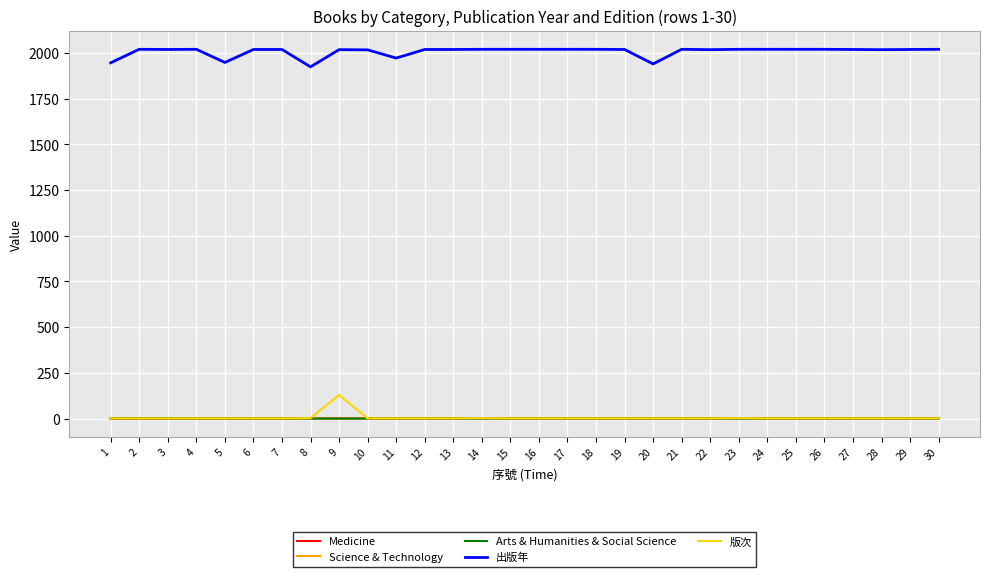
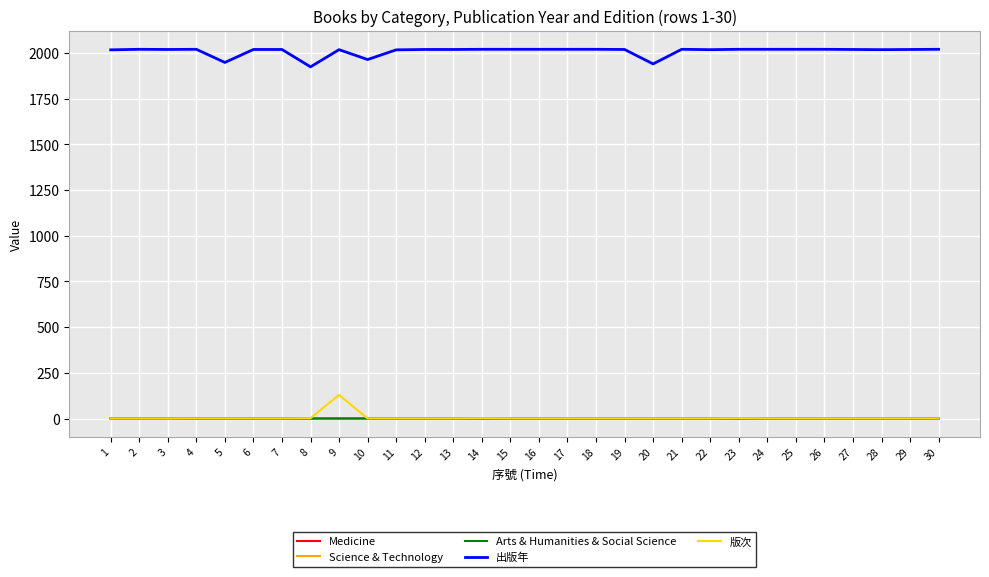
  {
    "Arts & Humanities & Social Science": {
      "9": 0
    },
    "出版年": {
-     "1": 1950,
+     "1": 2020,
      "2": 2020,
      "3": 2020,
      "4": 2020,
      "5": 1950,
      "6": 2020,
      "7": 2020,
      "8": 1920,
      "9": 2020,
-     "10": 2020,
-     "11": 1970,
+     "10": 1960,
+     "11": 2020,
      "12": 2020,
      "13": 2020,
      "14": 2020,
      "15": 2020,
      "16": 2020,
      "17": 2020,
      "18": 2020,
      "19": 2020,
      "20": 1940,
      "21": 2020,
      "22": 2020,
      "23": 2020,
      "24": 2020,
      "25": 2020,
      "26": 2020,
      "27": 2020,
      "28": 2020,
      "29": 2020,
      "30": 2020
    },
    "版次": {
      "9": 130
    }
  }
